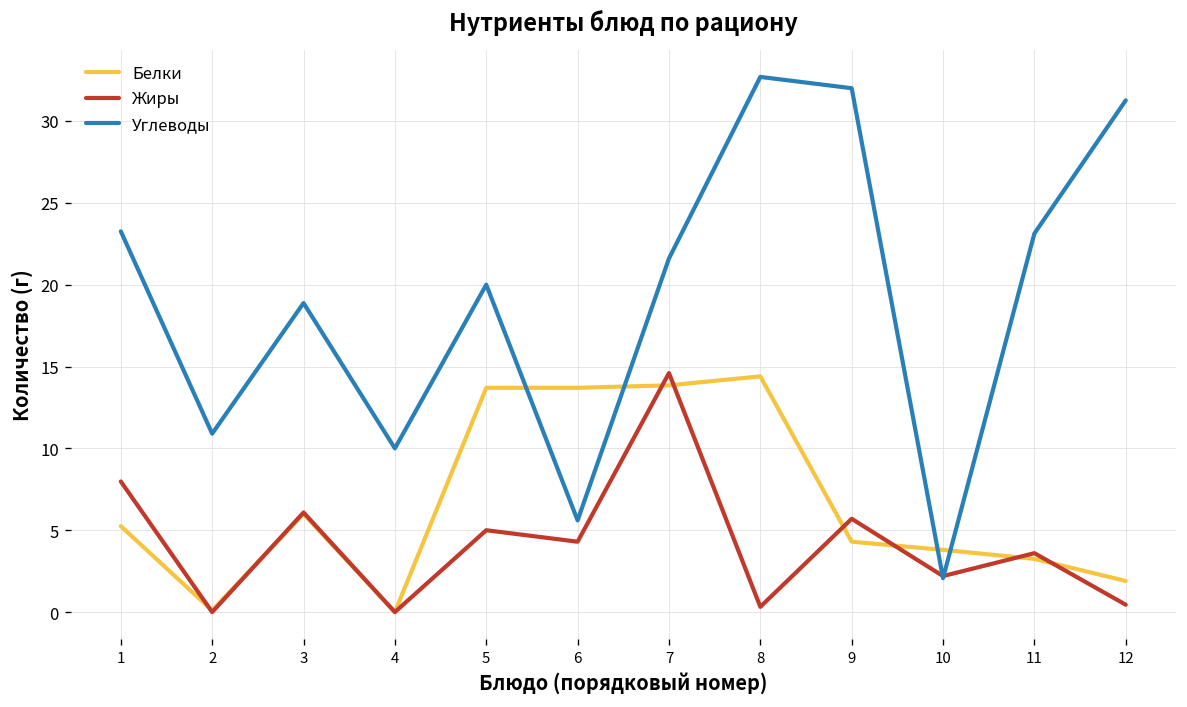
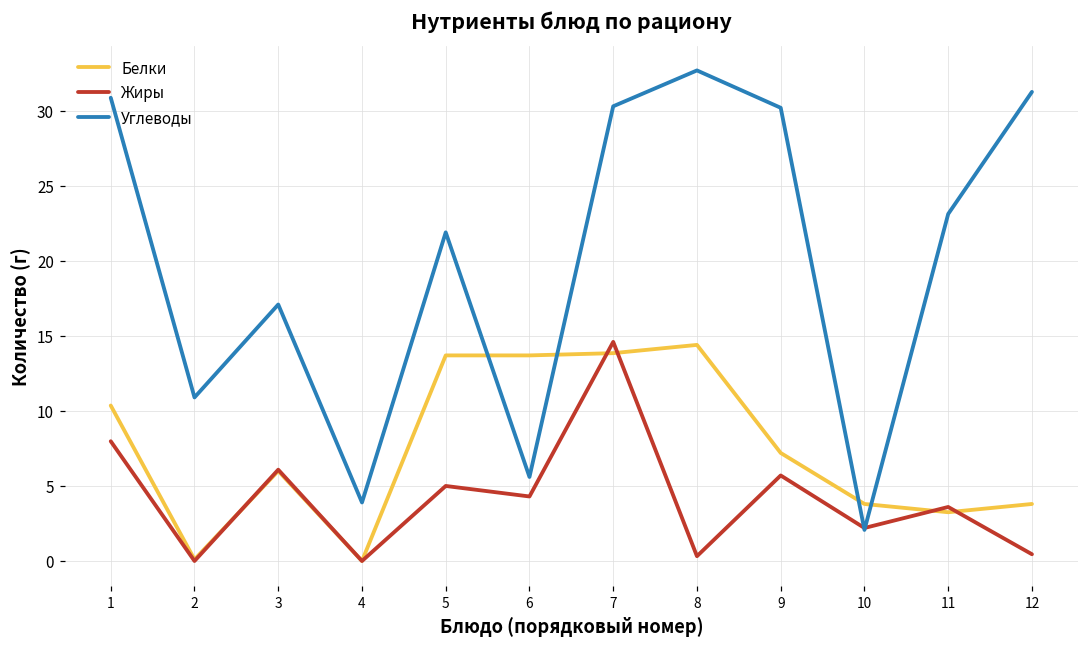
  {
    "Белки": {
-     "1": 5.3,
+     "1": 10.4,
      "5": 13.7,
      "6": 13.7,
      "7": 13.9,
      "8": 14.4,
-     "9": 4.3,
+     "9": 7.2,
      "10": 3.8,
      "11": 3.3,
-     "12": 1.9
+     "12": 3.8
    },
    "Жиры": {
      "1": 8.0,
      "5": 5.0,
      "6": 4.3,
      "7": 14.6,
      "8": 0.3,
      "9": 5.7,
      "11": 3.6,
      "12": 0.5
    },
    "Углеводы": {
-     "1": 23.3,
+     "1": 30.9,
      "2": 10.9,
-     "3": 18.9,
-     "4": 10.0,
-     "5": 20.0,
+     "3": 17.1,
+     "4": 3.9,
+     "5": 21.9,
      "6": 5.6,
-     "7": 21.6,
+     "7": 30.3,
      "8": 32.7,
-     "9": 32.0,
+     "9": 30.2,
      "11": 23.1,
      "12": 31.3
    }
  }
